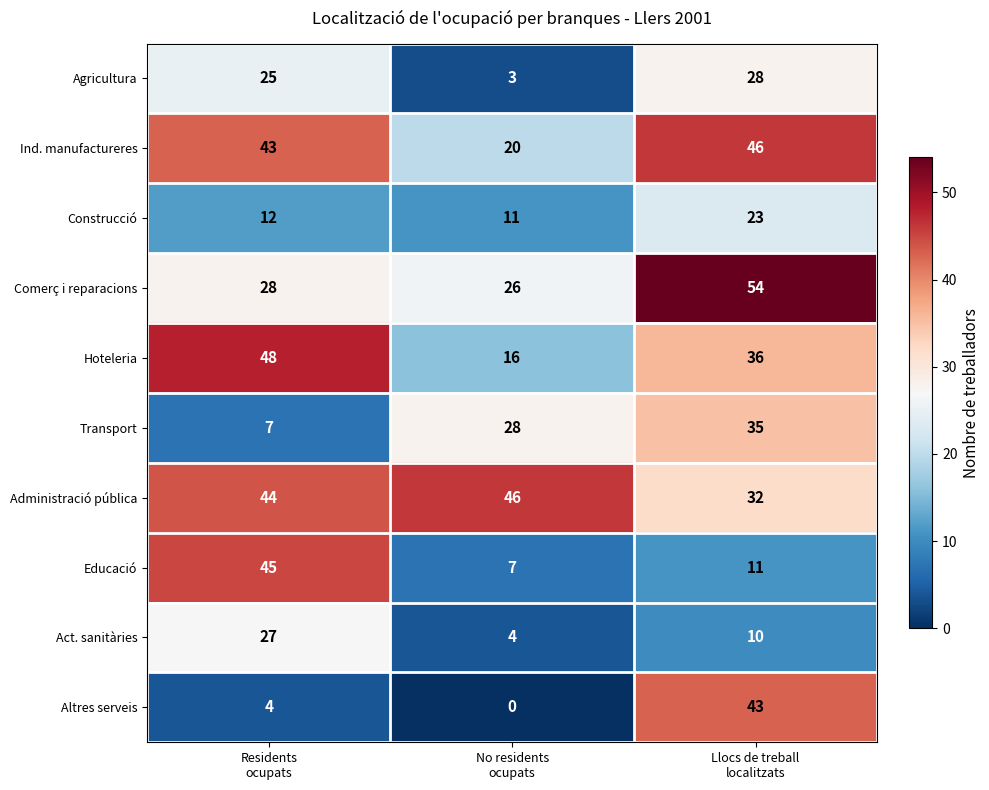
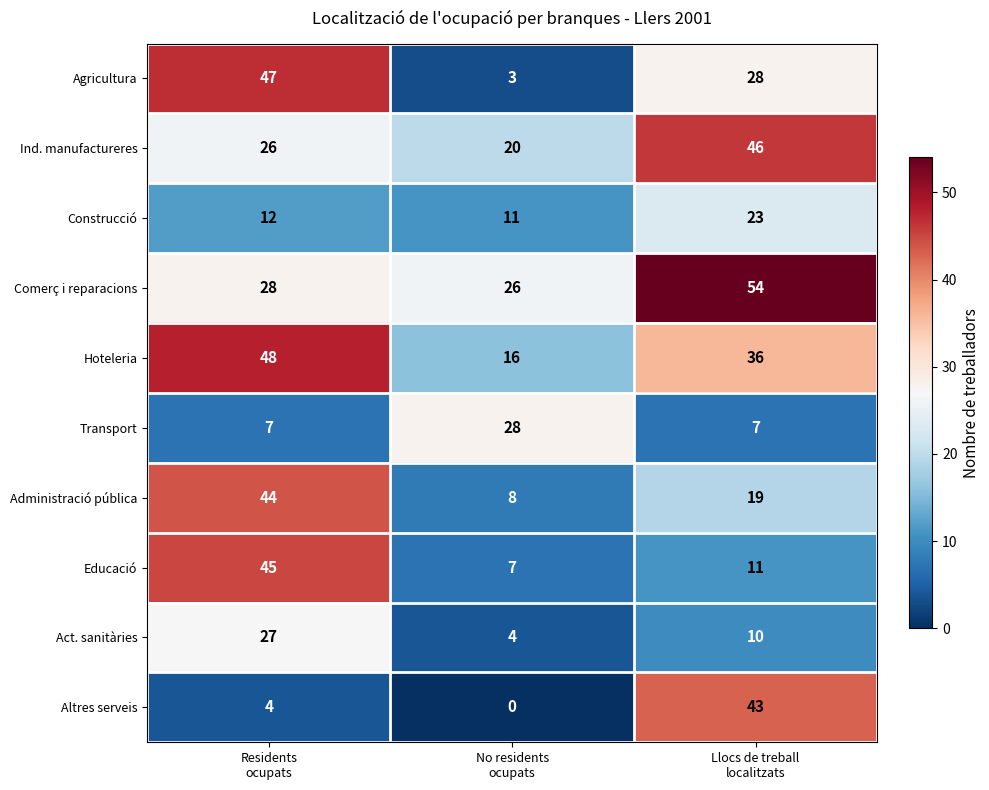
  {
    "Agricultura": {
-     "Residents ocupats": 25,
+     "Residents ocupats": 47,
      "No residents ocupats": 3,
      "Llocs de treball localitzats": 28
    },
    "Ind. manufactureres": {
-     "Residents ocupats": 43,
+     "Residents ocupats": 26,
      "No residents ocupats": 20,
      "Llocs de treball localitzats": 46
    },
    "Construcció": {
      "Residents ocupats": 12,
      "No residents ocupats": 11,
      "Llocs de treball localitzats": 23
    },
    "Comerç i reparacions": {
      "Residents ocupats": 28,
      "No residents ocupats": 26,
      "Llocs de treball localitzats": 54
    },
    "Hoteleria": {
      "Residents ocupats": 48,
      "No residents ocupats": 16,
      "Llocs de treball localitzats": 36
    },
    "Transport": {
      "Residents ocupats": 7,
      "No residents ocupats": 28,
-     "Llocs de treball localitzats": 35
+     "Llocs de treball localitzats": 7
    },
    "Administració pública": {
      "Residents ocupats": 44,
-     "No residents ocupats": 46,
-     "Llocs de treball localitzats": 32
+     "No residents ocupats": 8,
+     "Llocs de treball localitzats": 19
    },
    "Educació": {
      "Residents ocupats": 45,
      "No residents ocupats": 7,
      "Llocs de treball localitzats": 11
    },
    "Act. sanitàries": {
      "Residents ocupats": 27,
      "No residents ocupats": 4,
      "Llocs de treball localitzats": 10
    },
    "Altres serveis": {
      "Residents ocupats": 4,
      "No residents ocupats": 0,
      "Llocs de treball localitzats": 43
    }
  }
